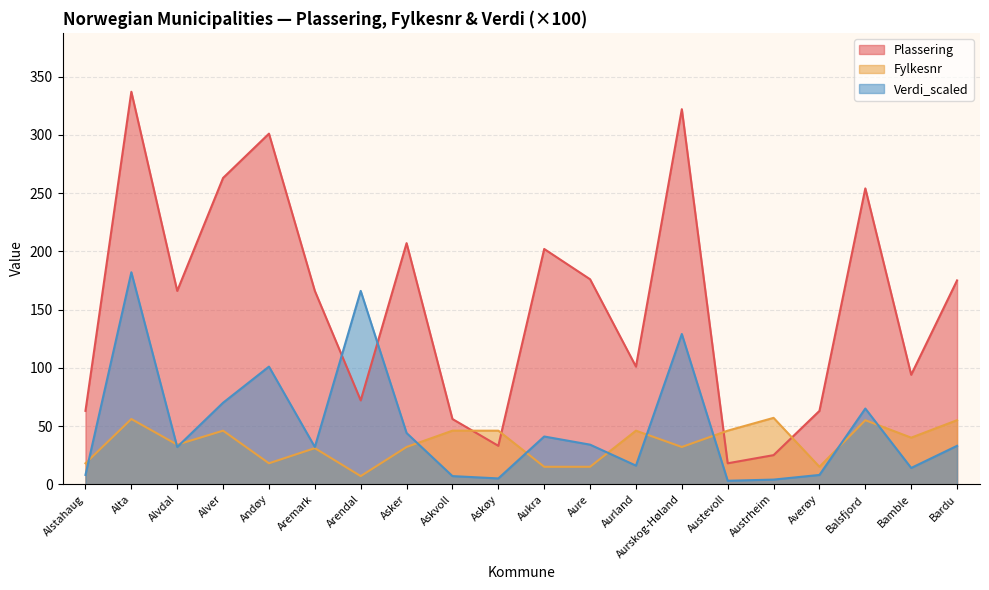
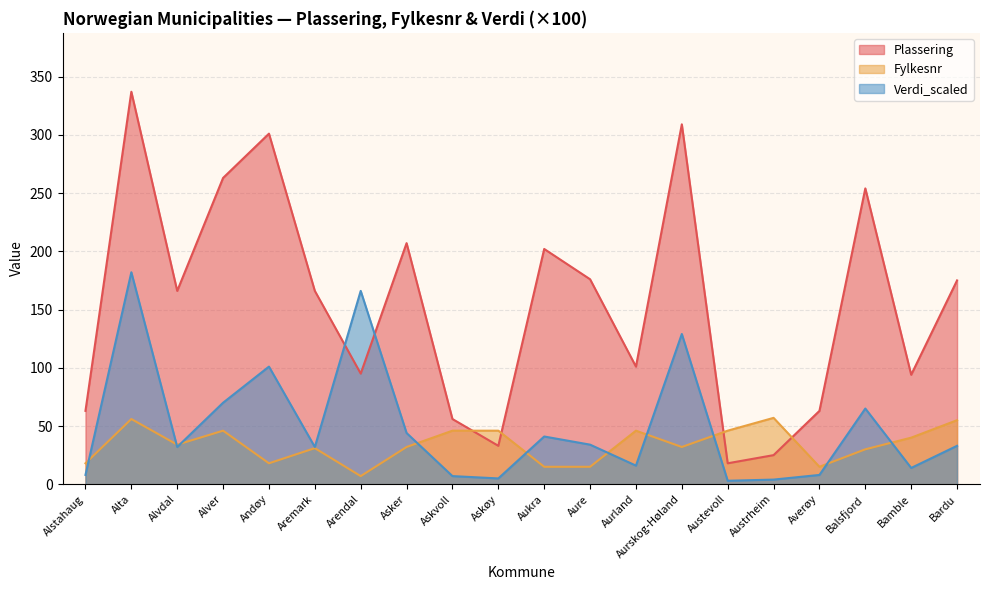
  {
    "Plassering": {
      "Alstahaug": 63,
      "Alta": 337,
      "Alvdal": 166,
      "Alver": 263,
      "Andøy": 301,
      "Aremark": 166,
-     "Arendal": 72,
+     "Arendal": 95,
      "Asker": 207,
      "Askvoll": 56,
      "Askøy": 33,
      "Aukra": 202,
      "Aure": 176,
      "Aurland": 101,
-     "Aurskog-Høland": 322,
+     "Aurskog-Høland": 309,
      "Austevoll": 18,
      "Austrheim": 25,
      "Averøy": 63,
      "Balsfjord": 254,
      "Bamble": 94,
      "Bardu": 175
    },
    "Fylkesnr": {
      "Alstahaug": 18,
      "Alta": 56,
      "Alver": 46,
      "Andøy": 18,
      "Arendal": 7,
      "Asker": 32,
      "Askvoll": 46,
      "Askøy": 46,
      "Aukra": 15,
      "Aure": 15,
      "Aurland": 46,
      "Aurskog-Høland": 32,
      "Austevoll": 46,
      "Austrheim": 57,
      "Averøy": 15,
-     "Balsfjord": 55,
+     "Balsfjord": 30,
      "Bamble": 40,
      "Bardu": 55
    },
    "Verdi_scaled": {
      "Alstahaug": 8,
      "Alta": 182,
      "Alver": 70,
      "Andøy": 101,
      "Arendal": 166,
      "Asker": 44,
      "Askvoll": 7,
      "Askøy": 5,
      "Aukra": 41,
      "Aure": 34,
      "Aurland": 16,
      "Aurskog-Høland": 129,
      "Austevoll": 3,
      "Austrheim": 4,
      "Averøy": 8,
      "Balsfjord": 65,
      "Bamble": 14,
      "Bardu": 33
    }
  }
